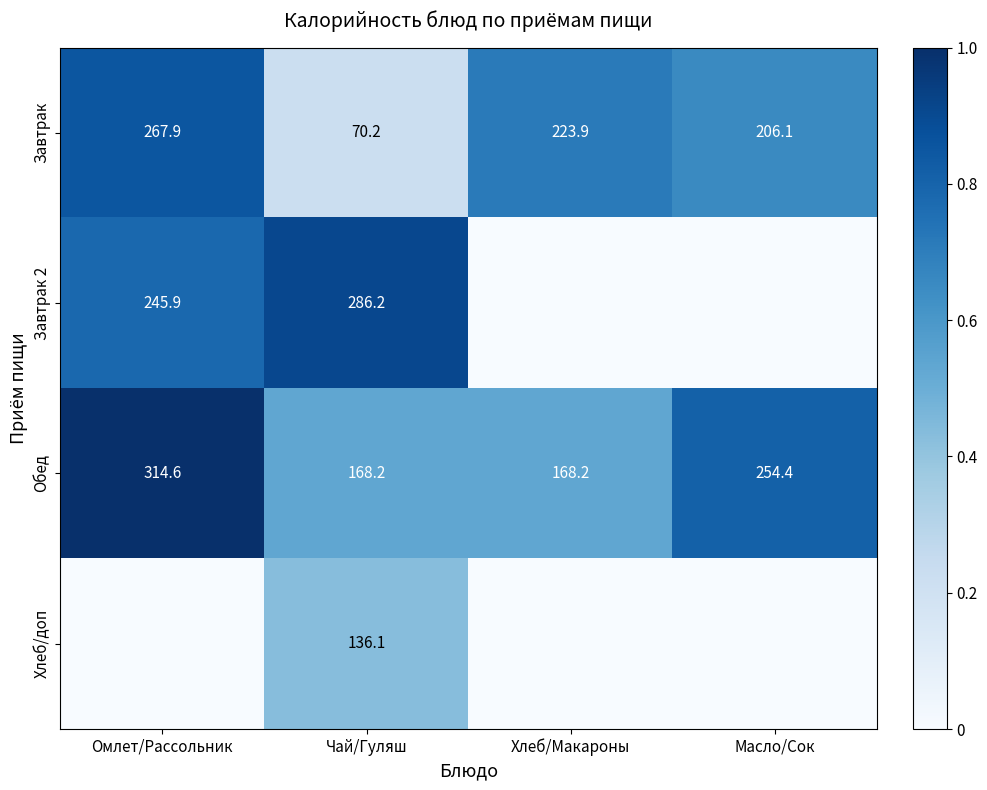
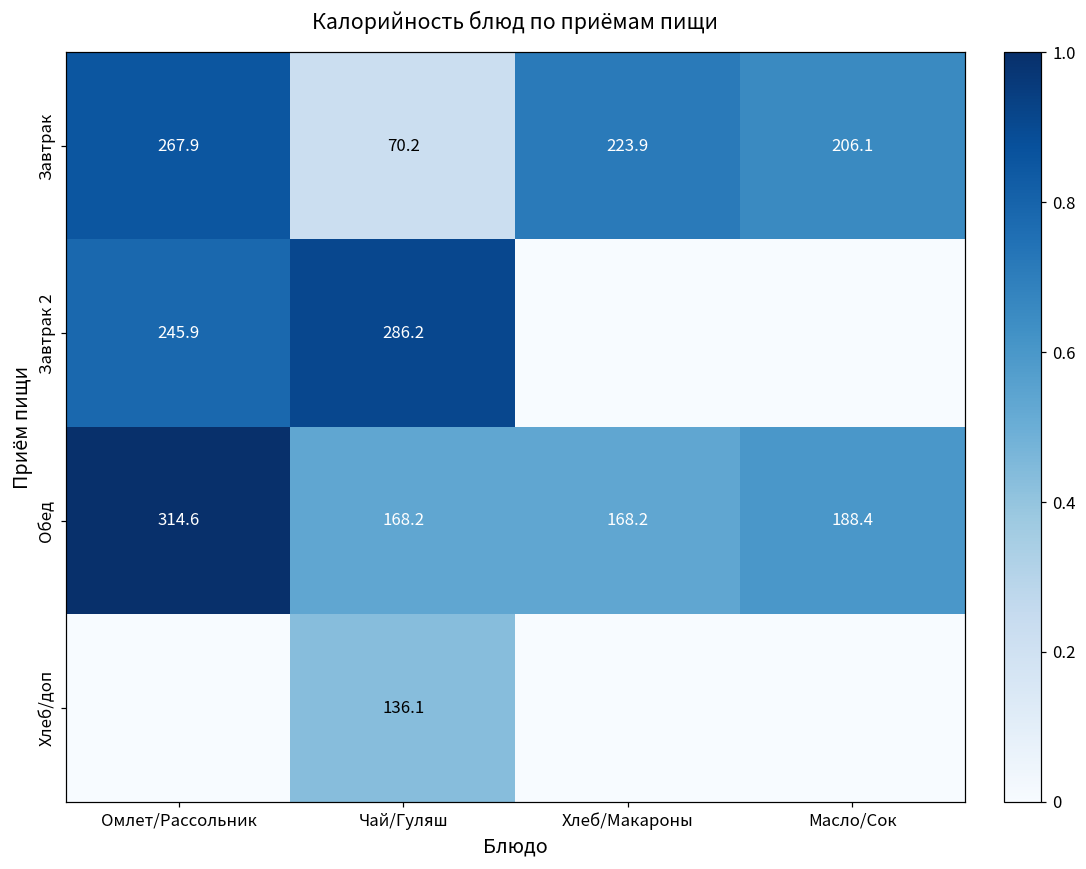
  {
    "Завтрак": {
      "Омлет/Рассольник": 267.9,
      "Чай/Гуляш": 70.2,
      "Хлеб/Макароны": 223.9,
      "Масло/Сок": 206.1
    },
    "Завтрак 2": {
      "Омлет/Рассольник": 245.9,
      "Чай/Гуляш": 286.2
    },
    "Обед": {
      "Омлет/Рассольник": 314.6,
      "Чай/Гуляш": 168.2,
      "Хлеб/Макароны": 168.2,
-     "Масло/Сок": 254.4
+     "Масло/Сок": 188.4
    },
    "Хлеб/доп": {
      "Чай/Гуляш": 136.1
    }
  }
